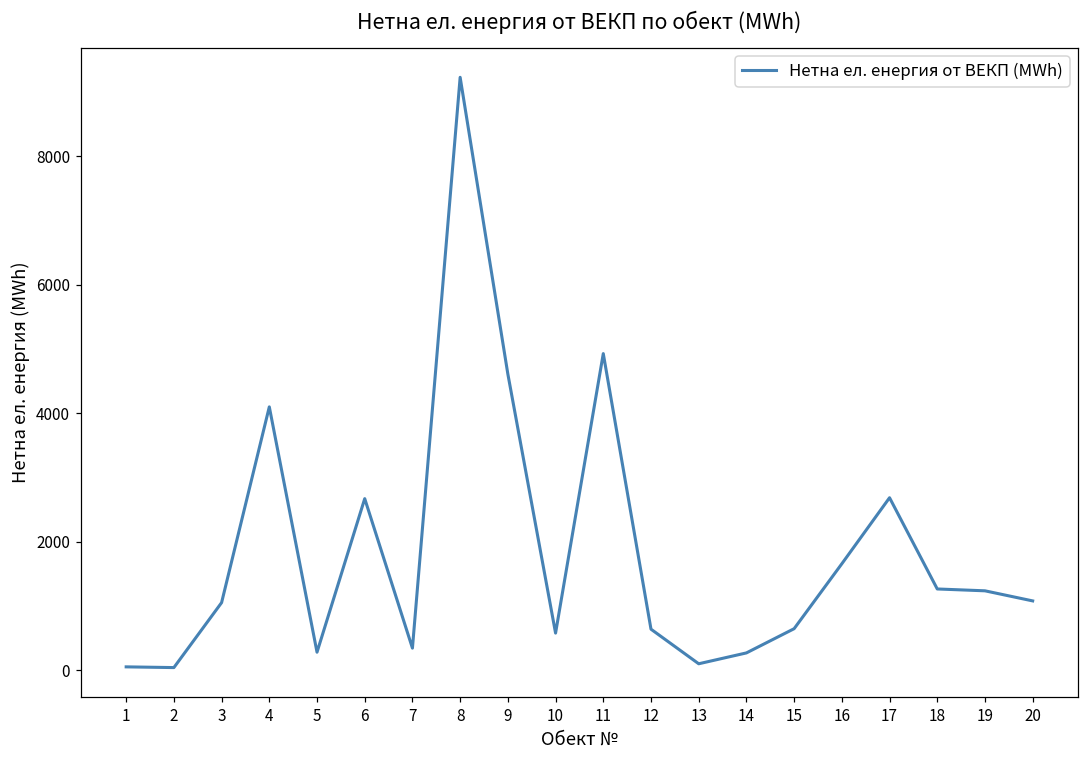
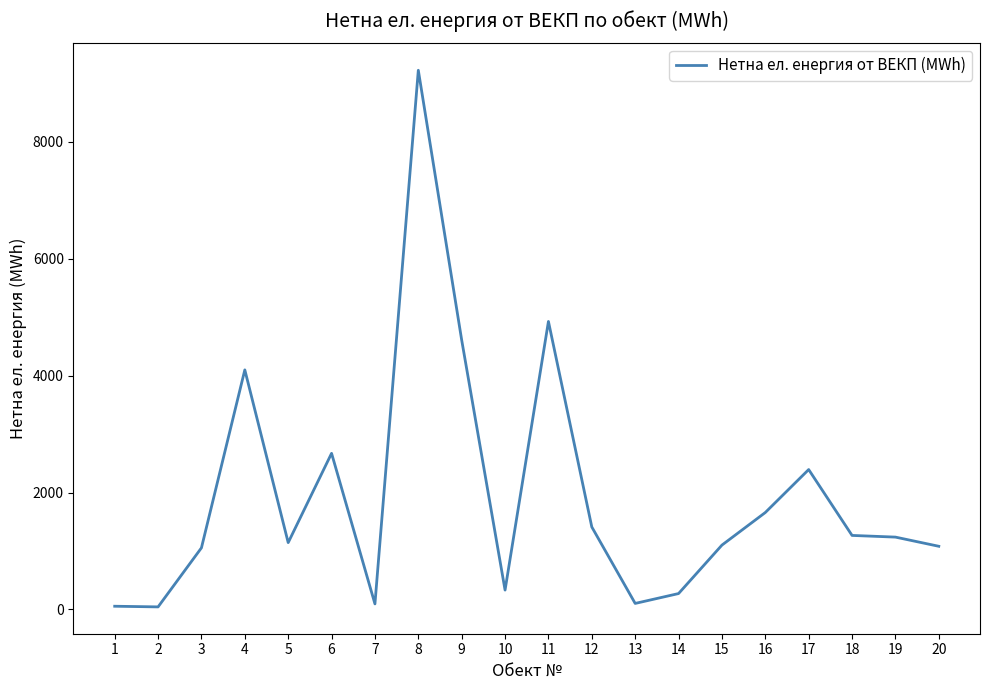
  {
    "1": 100,
    "2": 0,
    "3": 1100,
    "4": 4100,
-   "5": 300,
+   "5": 1100,
    "6": 2700,
-   "7": 300,
+   "7": 100,
    "8": 9200,
    "9": 4600,
-   "10": 600,
+   "10": 300,
    "11": 4900,
-   "12": 600,
+   "12": 1400,
    "13": 100,
    "14": 300,
-   "15": 600,
+   "15": 1100,
    "16": 1700,
-   "17": 2700,
+   "17": 2400,
    "18": 1300,
    "19": 1200,
    "20": 1100
  }
